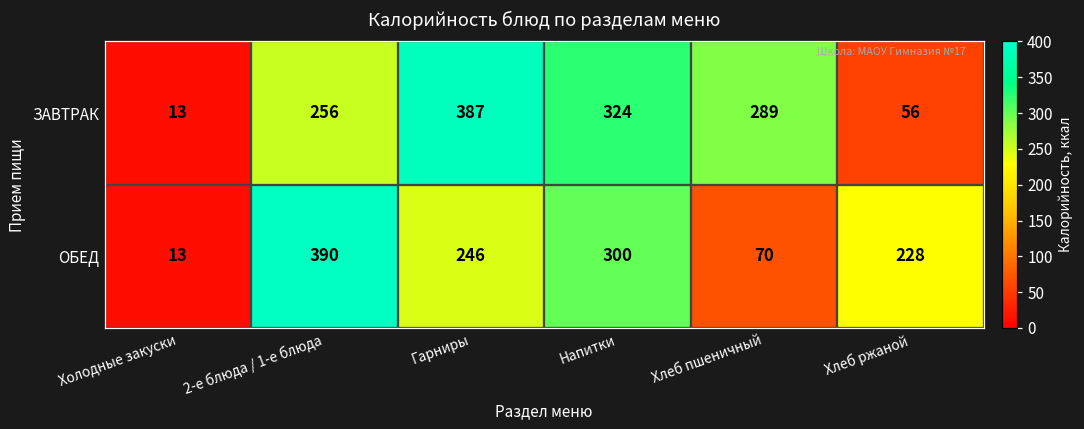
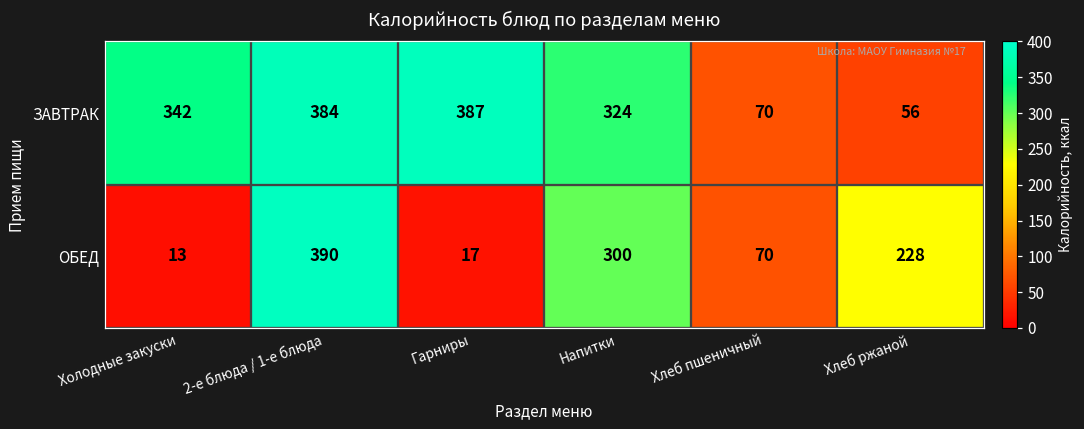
  {
    "ЗАВТРАК": {
-     "Холодные закуски": 13,
-     "2-е блюда / 1-е блюда": 256,
+     "Холодные закуски": 342,
+     "2-е блюда / 1-е блюда": 384,
      "Гарниры": 387,
      "Напитки": 324,
-     "Хлеб пшеничный": 289
+     "Хлеб пшеничный": 70
    },
    "ОБЕД": {
      "Холодные закуски": 13,
      "2-е блюда / 1-е блюда": 390,
-     "Гарниры": 246,
+     "Гарниры": 17,
      "Напитки": 300,
      "Хлеб пшеничный": 70,
      "Хлеб ржаной": 228
    }
  }
